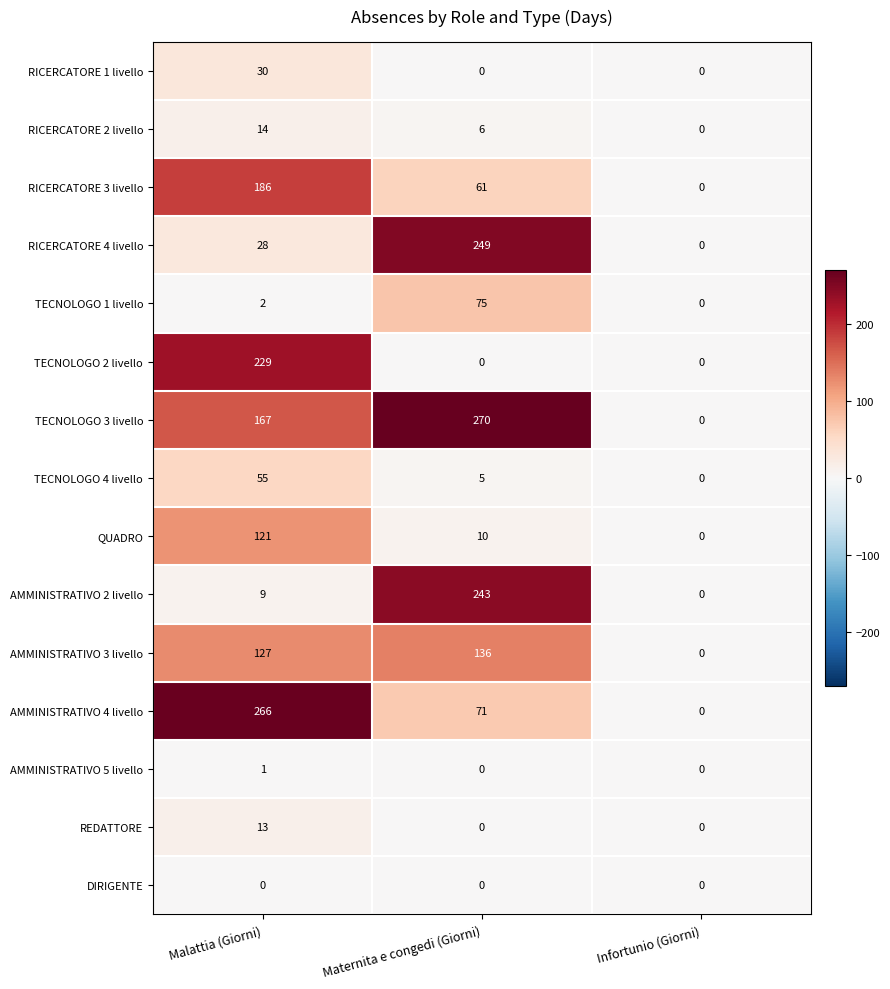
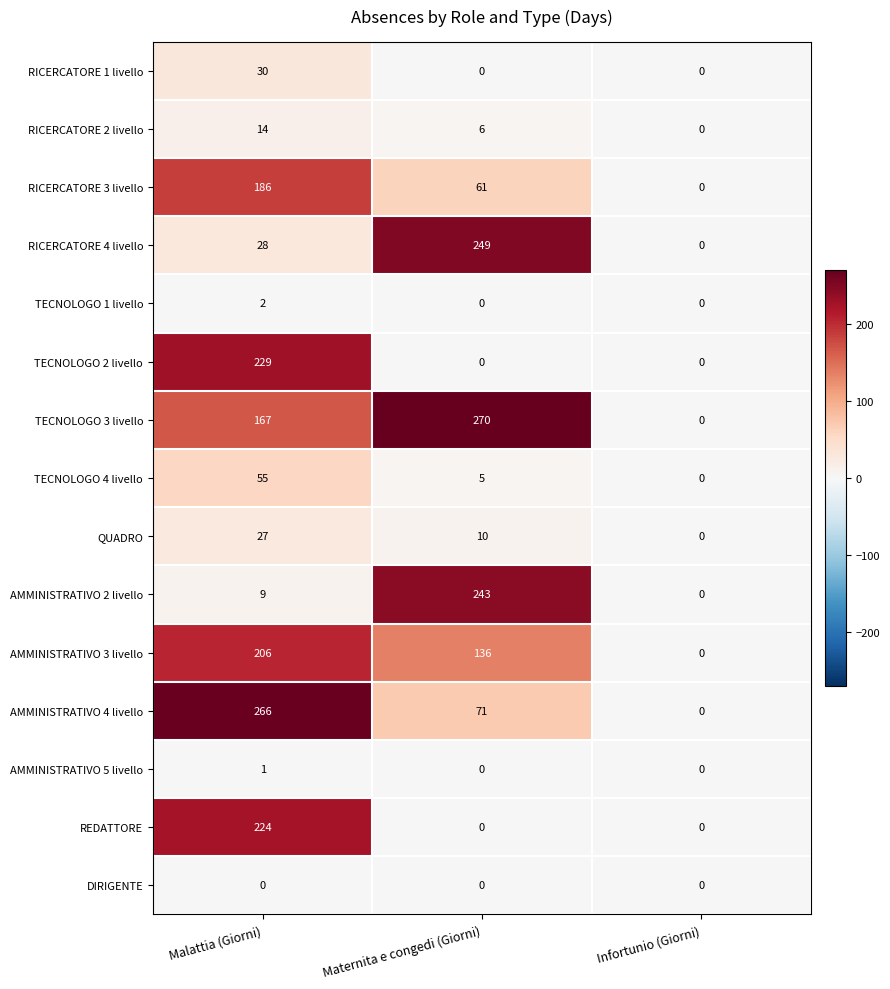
  {
    "RICERCATORE 1 livello": {
      "Malattia (Giorni)": 30,
      "Maternita e congedi (Giorni)": 0,
      "Infortunio (Giorni)": 0
    },
    "RICERCATORE 2 livello": {
      "Malattia (Giorni)": 14,
      "Maternita e congedi (Giorni)": 6,
      "Infortunio (Giorni)": 0
    },
    "RICERCATORE 3 livello": {
      "Malattia (Giorni)": 186,
      "Maternita e congedi (Giorni)": 61,
      "Infortunio (Giorni)": 0
    },
    "RICERCATORE 4 livello": {
      "Malattia (Giorni)": 28,
      "Maternita e congedi (Giorni)": 249,
      "Infortunio (Giorni)": 0
    },
    "TECNOLOGO 1 livello": {
      "Malattia (Giorni)": 2,
-     "Maternita e congedi (Giorni)": 75,
+     "Maternita e congedi (Giorni)": 0,
      "Infortunio (Giorni)": 0
    },
    "TECNOLOGO 2 livello": {
      "Malattia (Giorni)": 229,
      "Maternita e congedi (Giorni)": 0,
      "Infortunio (Giorni)": 0
    },
    "TECNOLOGO 3 livello": {
      "Malattia (Giorni)": 167,
      "Maternita e congedi (Giorni)": 270,
      "Infortunio (Giorni)": 0
    },
    "TECNOLOGO 4 livello": {
      "Malattia (Giorni)": 55,
      "Maternita e congedi (Giorni)": 5,
      "Infortunio (Giorni)": 0
    },
    "QUADRO": {
-     "Malattia (Giorni)": 121,
+     "Malattia (Giorni)": 27,
      "Maternita e congedi (Giorni)": 10,
      "Infortunio (Giorni)": 0
    },
    "AMMINISTRATIVO 2 livello": {
      "Malattia (Giorni)": 9,
      "Maternita e congedi (Giorni)": 243,
      "Infortunio (Giorni)": 0
    },
    "AMMINISTRATIVO 3 livello": {
-     "Malattia (Giorni)": 127,
+     "Malattia (Giorni)": 206,
      "Maternita e congedi (Giorni)": 136,
      "Infortunio (Giorni)": 0
    },
    "AMMINISTRATIVO 4 livello": {
      "Malattia (Giorni)": 266,
      "Maternita e congedi (Giorni)": 71,
      "Infortunio (Giorni)": 0
    },
    "AMMINISTRATIVO 5 livello": {
      "Malattia (Giorni)": 1,
      "Maternita e congedi (Giorni)": 0,
      "Infortunio (Giorni)": 0
    },
    "REDATTORE": {
-     "Malattia (Giorni)": 13,
+     "Malattia (Giorni)": 224,
      "Maternita e congedi (Giorni)": 0,
      "Infortunio (Giorni)": 0
    },
    "DIRIGENTE": {
      "Malattia (Giorni)": 0,
      "Maternita e congedi (Giorni)": 0,
      "Infortunio (Giorni)": 0
    }
  }
